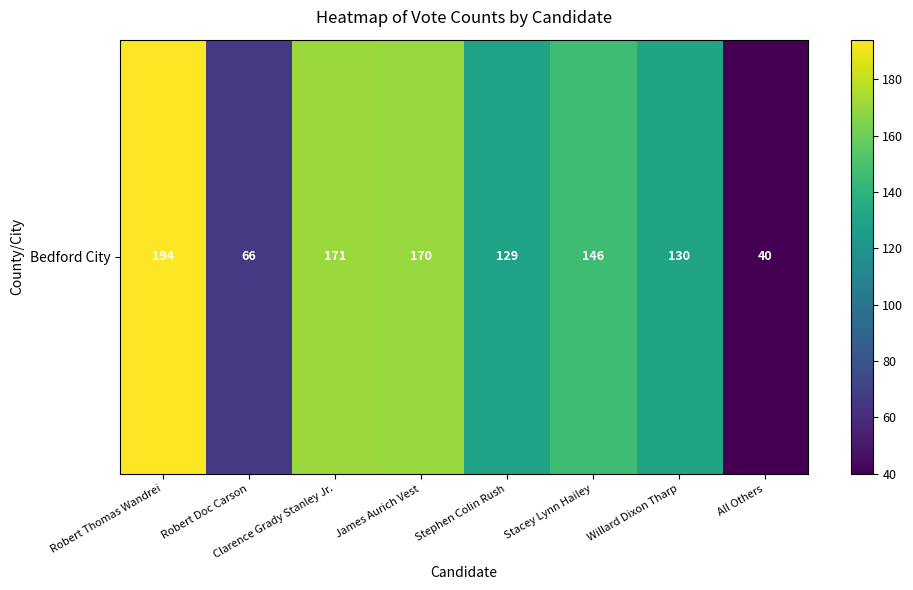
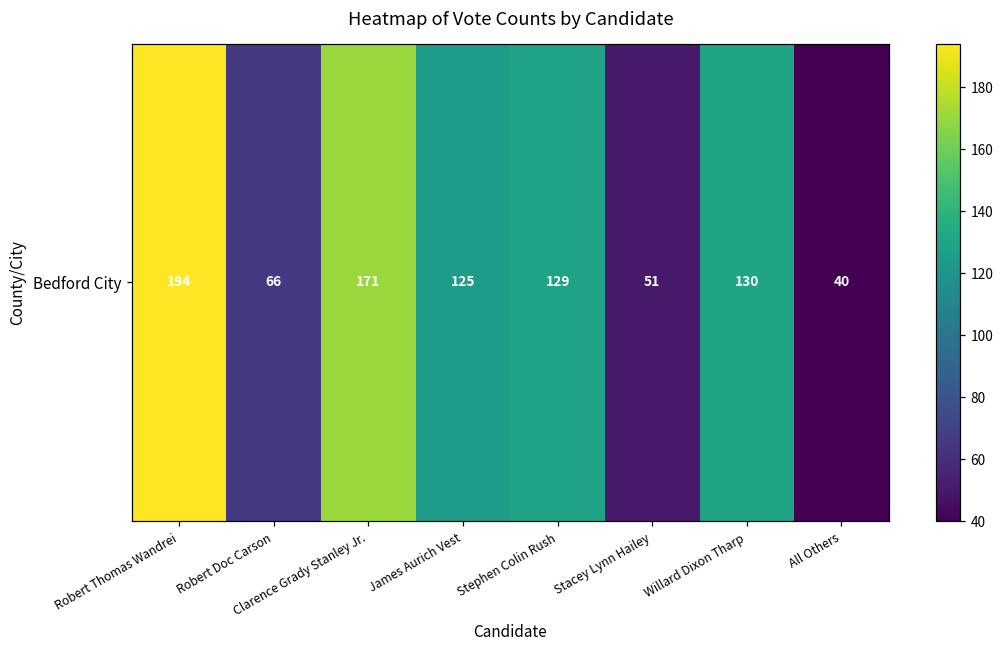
  {
    "Bedford City": {
      "Robert Thomas Wandrei": 194,
      "Robert Doc Carson": 66,
      "Clarence Grady Stanley Jr.": 171,
-     "James Aurich Vest": 170,
+     "James Aurich Vest": 125,
      "Stephen Colin Rush": 129,
-     "Stacey Lynn Hailey": 146,
+     "Stacey Lynn Hailey": 51,
      "Willard Dixon Tharp": 130,
      "All Others": 40
    }
  }
